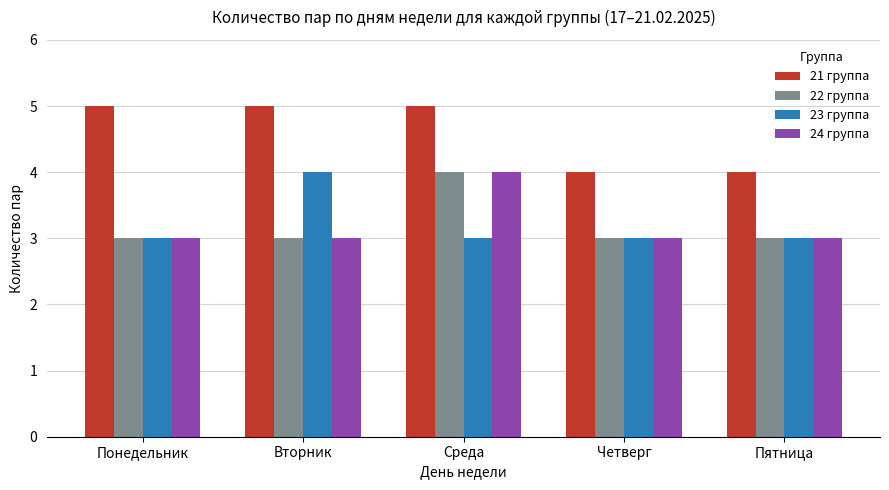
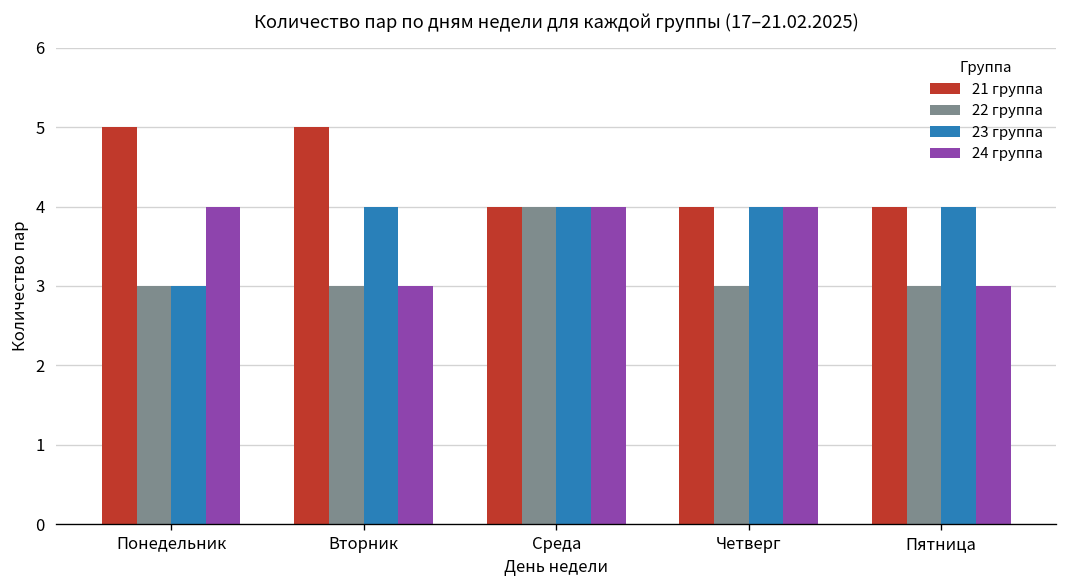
  {
    "21 группа": {
      "Понедельник": 5,
      "Вторник": 5,
-     "Среда": 5,
+     "Среда": 4,
      "Четверг": 4,
      "Пятница": 4
    },
    "22 группа": {
      "Понедельник": 3,
      "Вторник": 3,
      "Среда": 4,
      "Четверг": 3,
      "Пятница": 3
    },
    "23 группа": {
      "Понедельник": 3,
      "Вторник": 4,
-     "Среда": 3,
-     "Четверг": 3,
-     "Пятница": 3
+     "Среда": 4,
+     "Четверг": 4,
+     "Пятница": 4
    },
    "24 группа": {
-     "Понедельник": 3,
+     "Понедельник": 4,
      "Вторник": 3,
      "Среда": 4,
-     "Четверг": 3,
+     "Четверг": 4,
      "Пятница": 3
    }
  }
